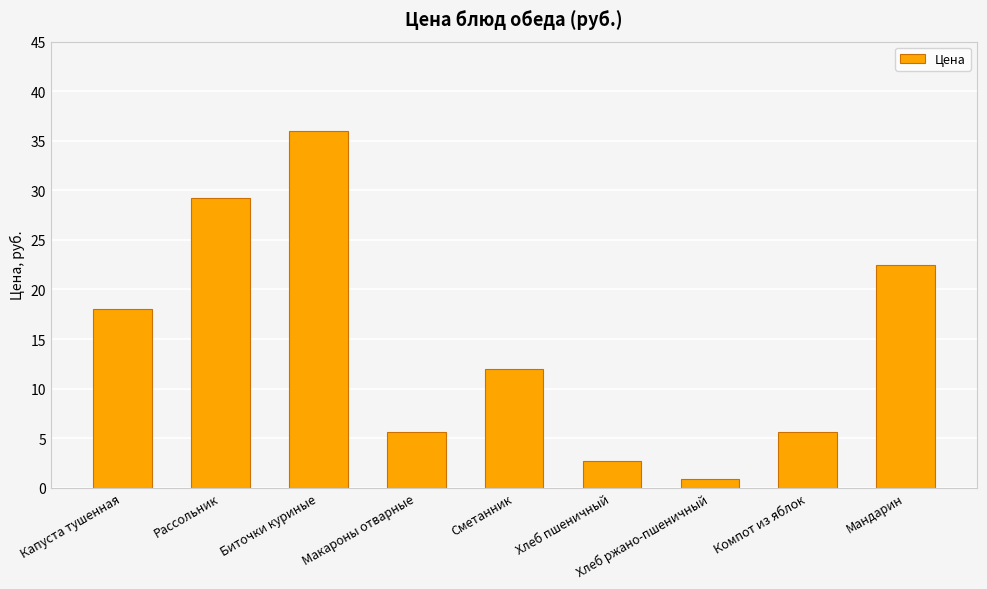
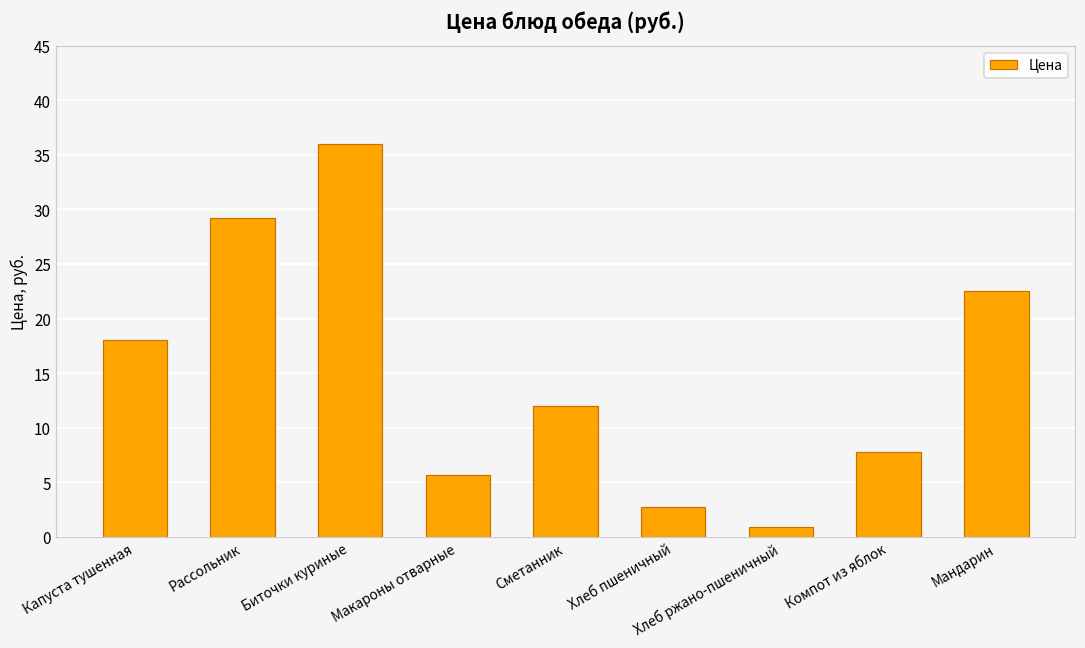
  {
    "Капуста тушенная": 18,
    "Рассольник": 29,
    "Биточки куриные": 36,
    "Макароны отварные": 6,
    "Сметанник": 12,
    "Хлеб пшеничный": 3,
    "Хлеб ржано-пшеничный": 1,
-   "Компот из яблок": 6,
+   "Компот из яблок": 8,
    "Мандарин": 23
  }
